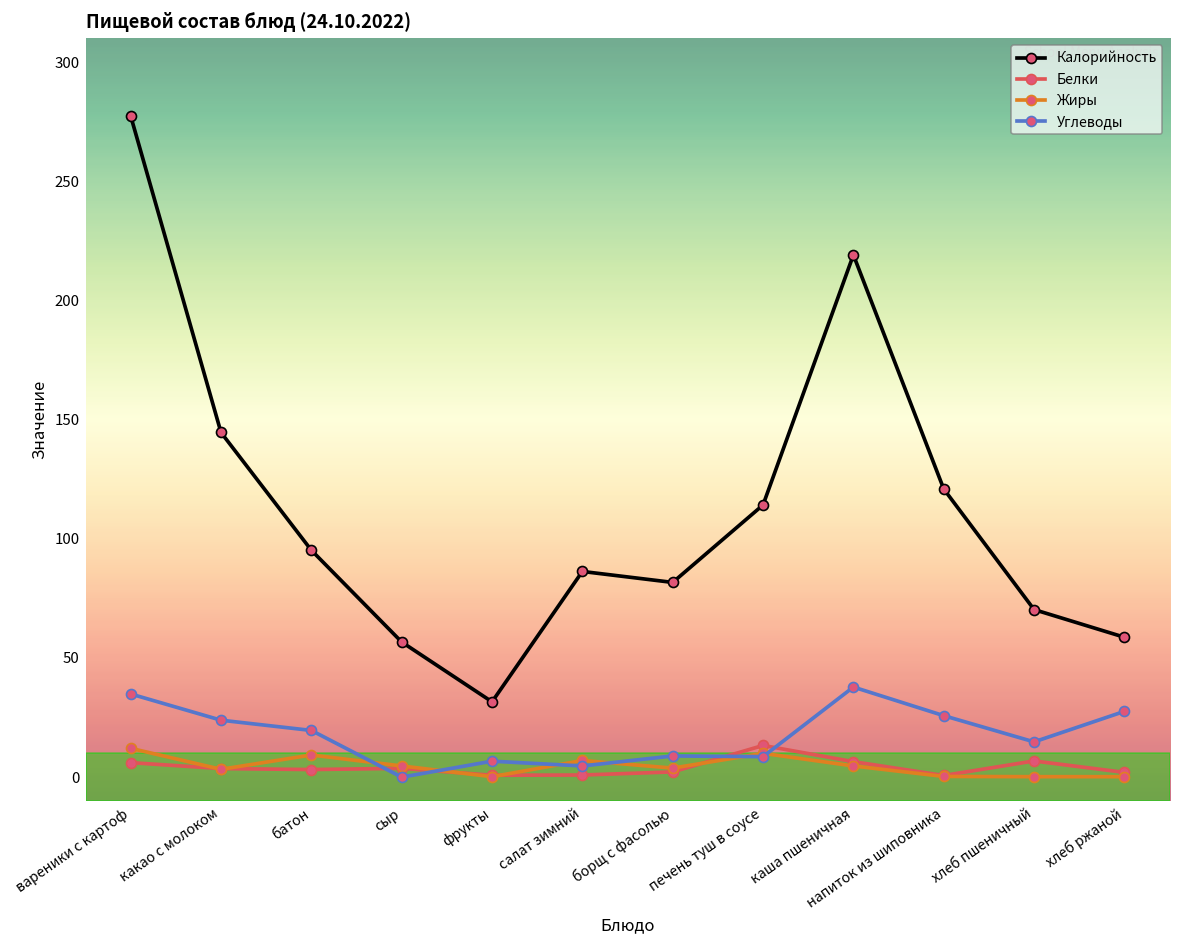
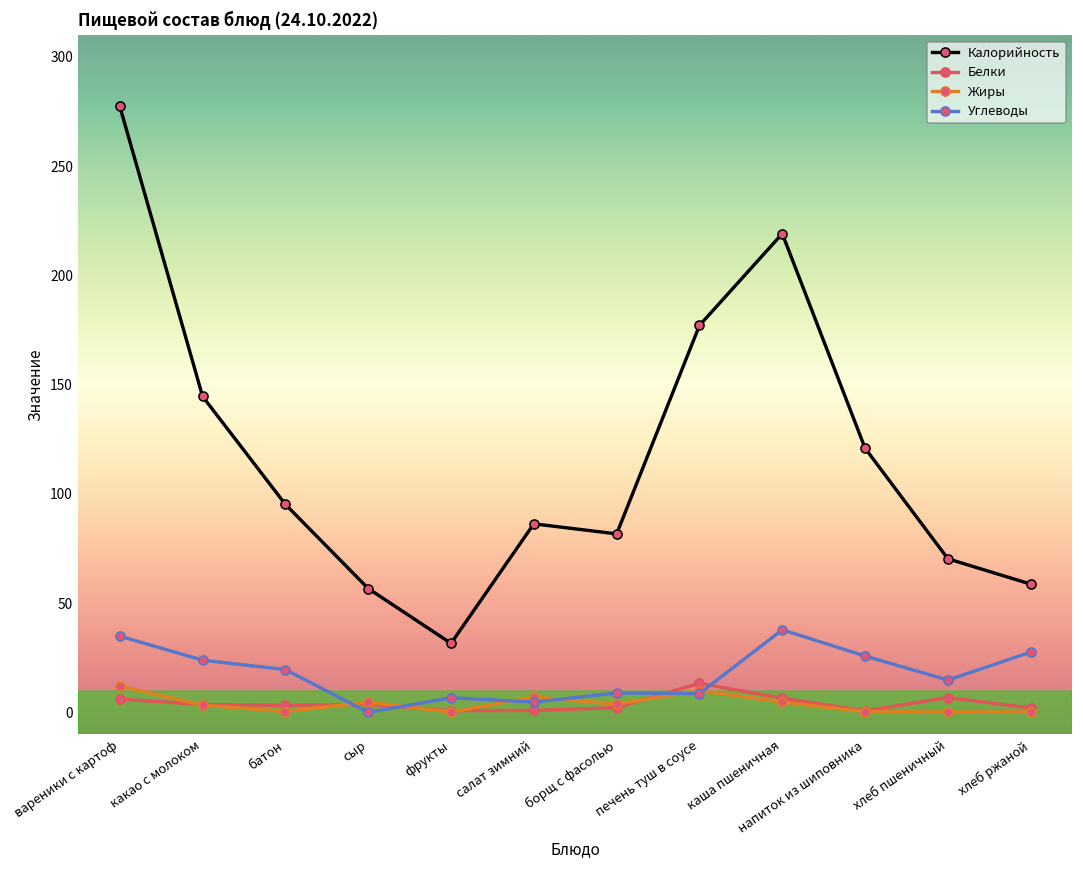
  {
    "Калорийность": {
      "вареники с картоф": 277,
      "какао с молоком": 145,
      "батон": 95,
      "сыр": 57,
      "фрукты": 32,
      "салат зимний": 86,
      "борщ с фасолью": 82,
-     "печень туш в соусе": 114,
+     "печень туш в соусе": 177,
      "каша пшеничная": 219,
      "напиток из шиповника": 121,
      "хлеб пшеничный": 70,
      "хлеб ржаной": 59
    },
    "Белки": {
      "вареники с картоф": 6,
      "батон": 3,
      "салат зимний": 1,
      "борщ с фасолью": 2,
      "печень туш в соусе": 13,
      "каша пшеничная": 7,
      "хлеб пшеничный": 7,
      "хлеб ржаной": 2
    },
    "Жиры": {
      "вареники с картоф": 12,
-     "батон": 9,
+     "батон": 0,
      "салат зимний": 7,
      "борщ с фасолью": 4,
      "печень туш в соусе": 10,
      "каша пшеничная": 5,
      "хлеб пшеничный": 0,
      "хлеб ржаной": 0
    },
    "Углеводы": {
      "вареники с картоф": 35,
      "какао с молоком": 24,
      "батон": 20,
      "сыр": 0,
      "фрукты": 7,
      "салат зимний": 5,
      "борщ с фасолью": 9,
      "печень туш в соусе": 9,
      "каша пшеничная": 38,
      "напиток из шиповника": 26,
      "хлеб пшеничный": 15,
      "хлеб ржаной": 28
    }
  }
